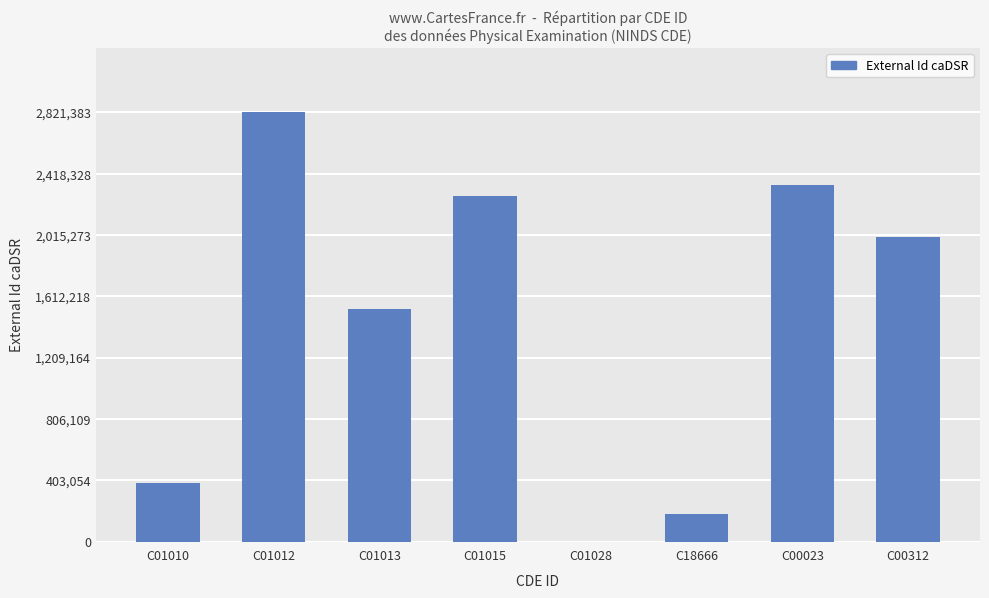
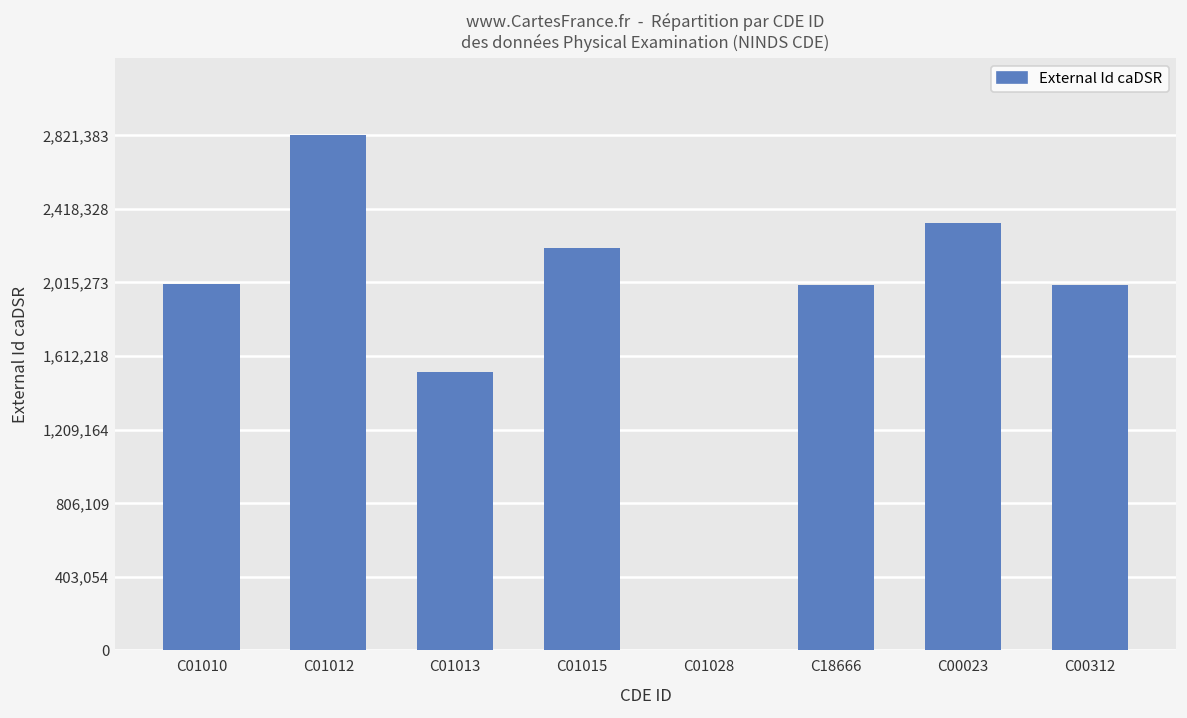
  {
-   "C01010": "390,000",
+   "C01010": "2,000,000",
    "C01012": "2,820,000",
    "C01013": "1,530,000",
-   "C01015": "2,270,000",
+   "C01015": "2,200,000",
    "C01028": "0",
-   "C18666": "180,000",
+   "C18666": "2,000,000",
    "C00023": "2,340,000",
    "C00312": "2,000,000"
  }
